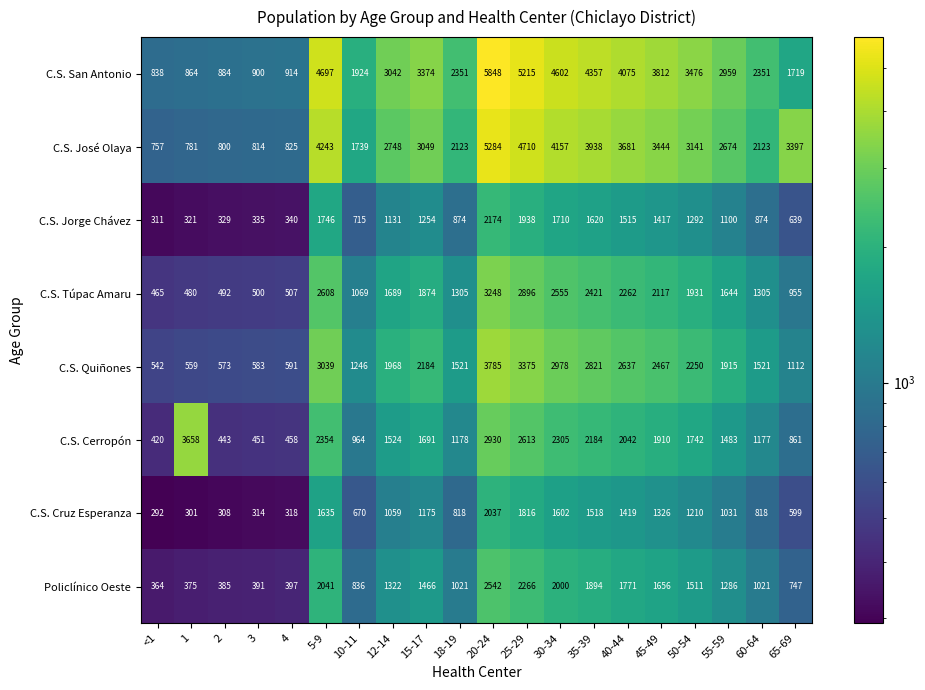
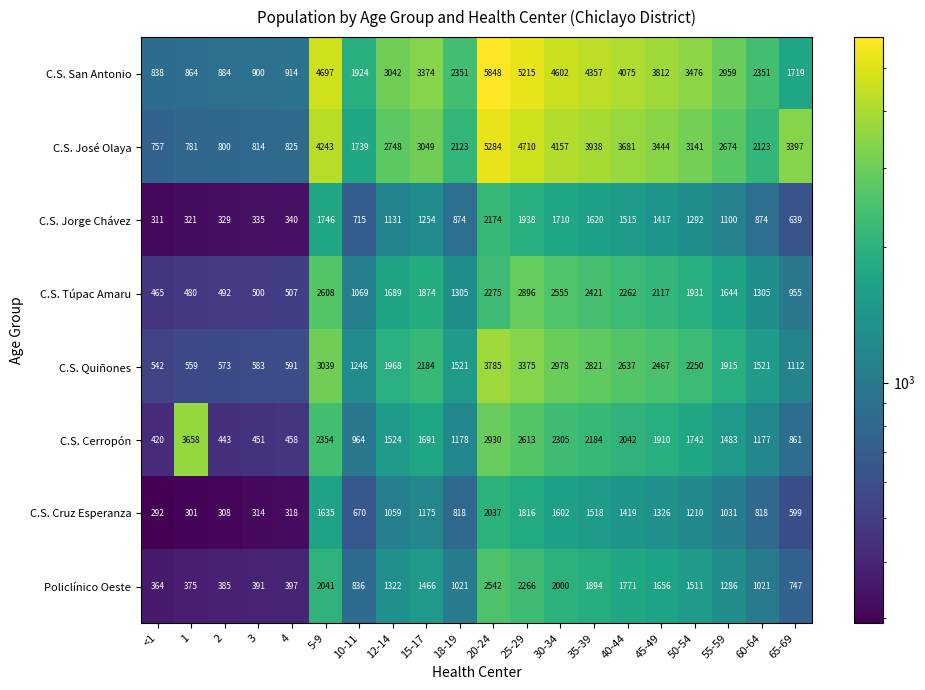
  {
    "C.S. San Antonio": {
      "<1": 838,
      "1": 864,
      "2": 884,
      "3": 900,
      "4": 914,
      "5-9": 4697,
      "10-11": 1924,
      "12-14": 3042,
      "15-17": 3374,
      "18-19": 2351,
      "20-24": 5848,
      "25-29": 5215,
      "30-34": 4602,
      "35-39": 4357,
      "40-44": 4075,
      "45-49": 3812,
      "50-54": 3476,
      "55-59": 2959,
      "60-64": 2351,
      "65-69": 1719
    },
    "C.S. José Olaya": {
      "<1": 757,
      "1": 781,
      "2": 800,
      "3": 814,
      "4": 825,
      "5-9": 4243,
      "10-11": 1739,
      "12-14": 2748,
      "15-17": 3049,
      "18-19": 2123,
      "20-24": 5284,
      "25-29": 4710,
      "30-34": 4157,
      "35-39": 3938,
      "40-44": 3681,
      "45-49": 3444,
      "50-54": 3141,
      "55-59": 2674,
      "60-64": 2123,
      "65-69": 3397
    },
    "C.S. Jorge Chávez": {
      "<1": 311,
      "1": 321,
      "2": 329,
      "3": 335,
      "4": 340,
      "5-9": 1746,
      "10-11": 715,
      "12-14": 1131,
      "15-17": 1254,
      "18-19": 874,
      "20-24": 2174,
      "25-29": 1938,
      "30-34": 1710,
      "35-39": 1620,
      "40-44": 1515,
      "45-49": 1417,
      "50-54": 1292,
      "55-59": 1100,
      "60-64": 874,
      "65-69": 639
    },
    "C.S. Túpac Amaru": {
      "<1": 465,
      "1": 480,
      "2": 492,
      "3": 500,
      "4": 507,
      "5-9": 2608,
      "10-11": 1069,
      "12-14": 1689,
      "15-17": 1874,
      "18-19": 1305,
-     "20-24": 3248,
+     "20-24": 2275,
      "25-29": 2896,
      "30-34": 2555,
      "35-39": 2421,
      "40-44": 2262,
      "45-49": 2117,
      "50-54": 1931,
      "55-59": 1644,
      "60-64": 1305,
      "65-69": 955
    },
    "C.S. Quiñones": {
      "<1": 542,
      "1": 559,
      "2": 573,
      "3": 583,
      "4": 591,
      "5-9": 3039,
      "10-11": 1246,
      "12-14": 1968,
      "15-17": 2184,
      "18-19": 1521,
      "20-24": 3785,
      "25-29": 3375,
      "30-34": 2978,
      "35-39": 2821,
      "40-44": 2637,
      "45-49": 2467,
      "50-54": 2250,
      "55-59": 1915,
      "60-64": 1521,
      "65-69": 1112
    },
    "C.S. Cerropón": {
      "<1": 420,
      "1": 3658,
      "2": 443,
      "3": 451,
      "4": 458,
      "5-9": 2354,
      "10-11": 964,
      "12-14": 1524,
      "15-17": 1691,
      "18-19": 1178,
      "20-24": 2930,
      "25-29": 2613,
      "30-34": 2305,
      "35-39": 2184,
      "40-44": 2042,
      "45-49": 1910,
      "50-54": 1742,
      "55-59": 1483,
      "60-64": 1177,
      "65-69": 861
    },
    "C.S. Cruz Esperanza": {
      "<1": 292,
      "1": 301,
      "2": 308,
      "3": 314,
      "4": 318,
      "5-9": 1635,
      "10-11": 670,
      "12-14": 1059,
      "15-17": 1175,
      "18-19": 818,
      "20-24": 2037,
      "25-29": 1816,
      "30-34": 1602,
      "35-39": 1518,
      "40-44": 1419,
      "45-49": 1326,
      "50-54": 1210,
      "55-59": 1031,
      "60-64": 818,
      "65-69": 599
    },
    "Policlínico Oeste": {
      "<1": 364,
      "1": 375,
      "2": 385,
      "3": 391,
      "4": 397,
      "5-9": 2041,
      "10-11": 836,
      "12-14": 1322,
      "15-17": 1466,
      "18-19": 1021,
      "20-24": 2542,
      "25-29": 2266,
      "30-34": 2000,
      "35-39": 1894,
      "40-44": 1771,
      "45-49": 1656,
      "50-54": 1511,
      "55-59": 1286,
      "60-64": 1021,
      "65-69": 747
    }
  }
